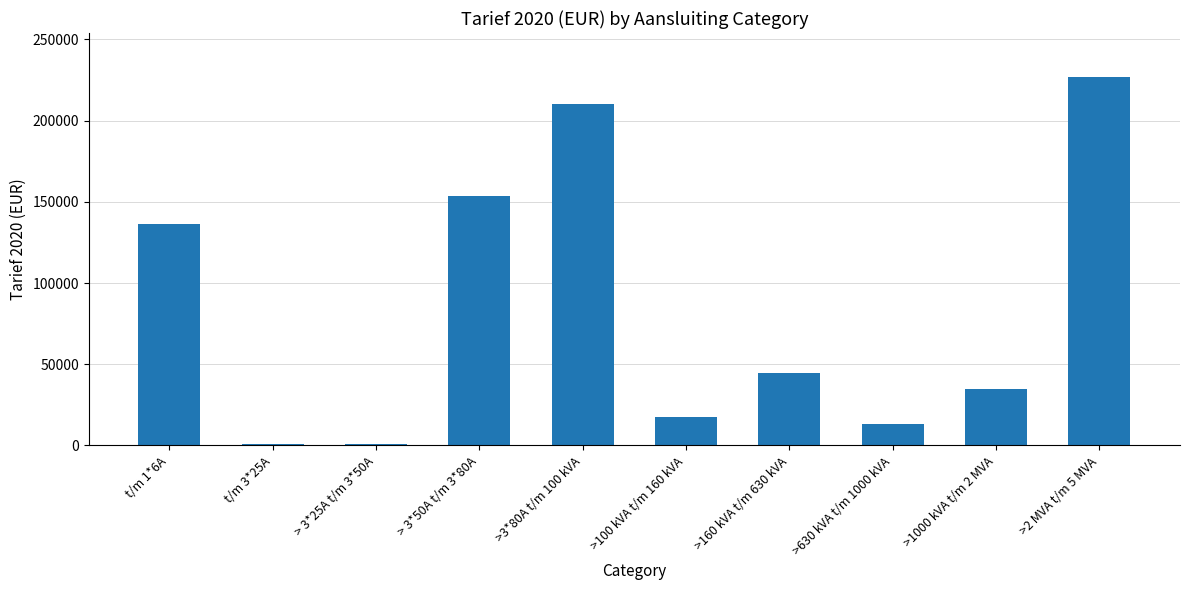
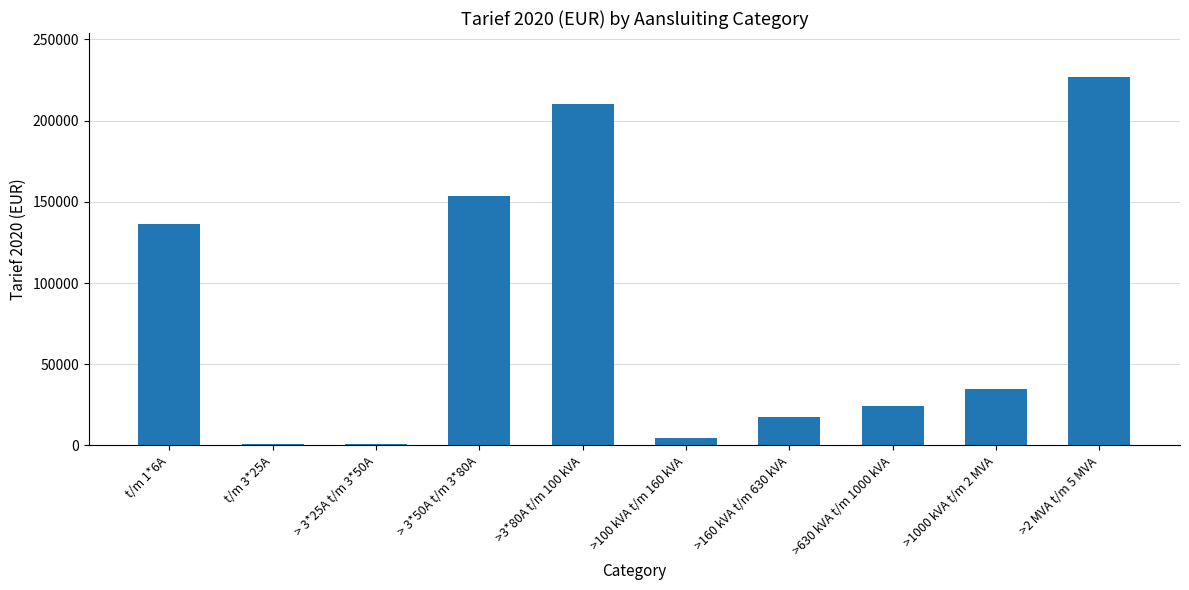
  {
    "t/m 1*6A": 137000,
    "> 3*50A t/m 3*80A": 154000,
    ">3*80A t/m 100 kVA": 210000,
-   ">100 kVA t/m 160 kVA": 17000,
-   ">160 kVA t/m 630 kVA": 44000,
-   ">630 kVA t/m 1000 kVA": 13000,
+   ">100 kVA t/m 160 kVA": 5000,
+   ">160 kVA t/m 630 kVA": 18000,
+   ">630 kVA t/m 1000 kVA": 24000,
    ">1000 kVA t/m 2 MVA": 35000,
    ">2 MVA t/m 5 MVA": 227000
  }
